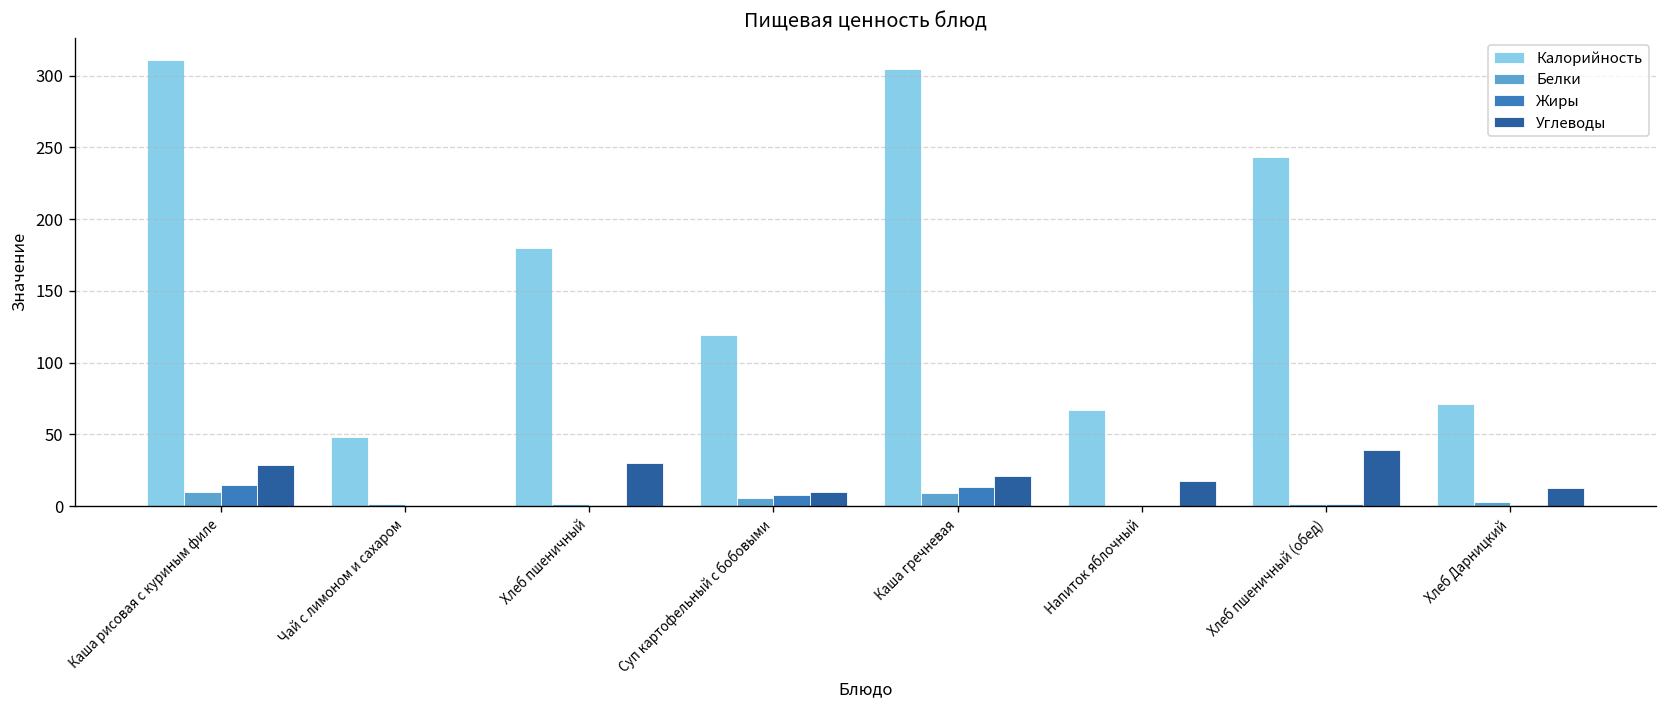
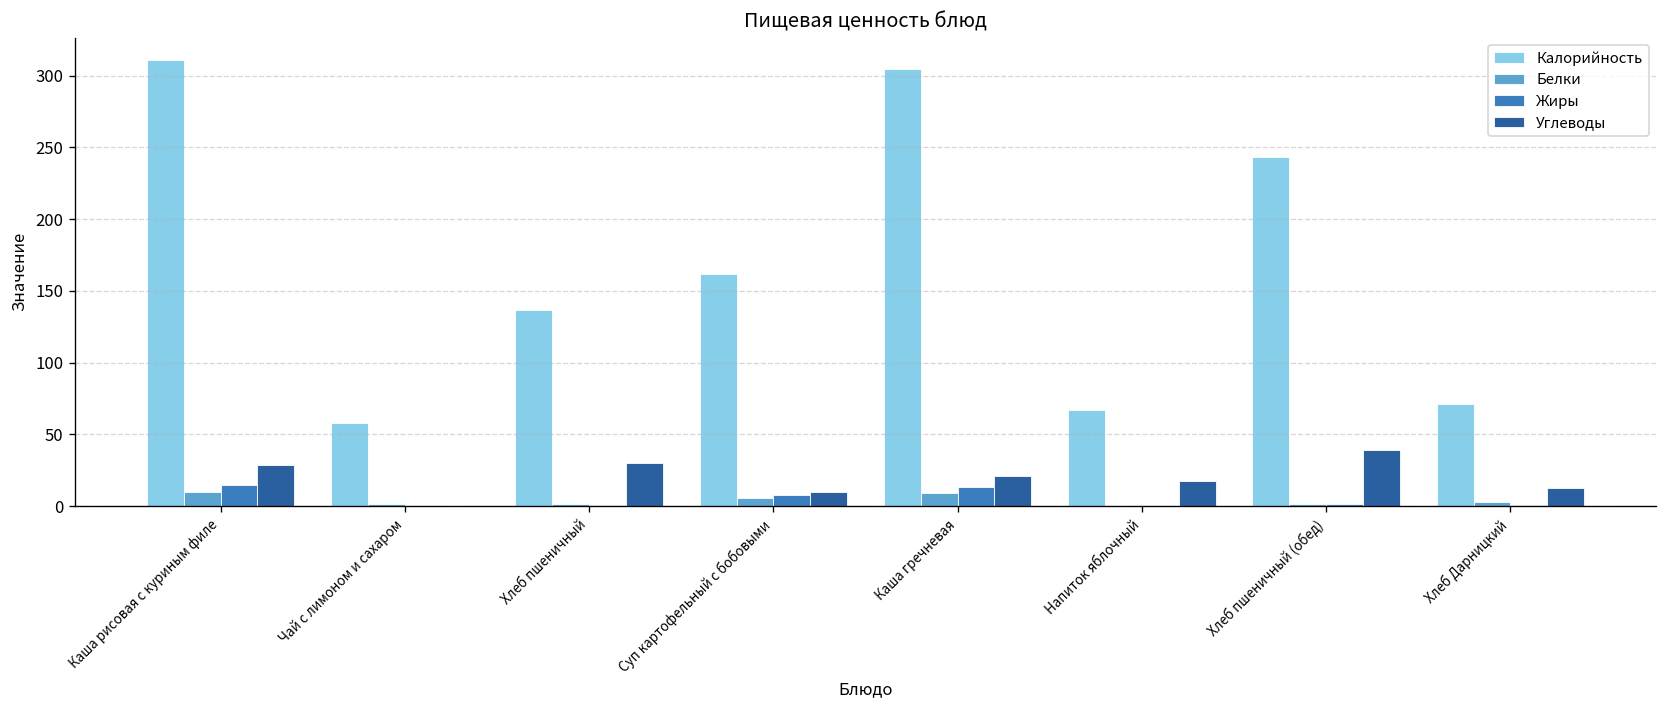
  {
    "Калорийность": {
      "Каша рисовая с куриным филе": 311,
-     "Чай с лимоном и сахаром": 48,
-     "Хлеб пшеничный": 180,
-     "Суп картофельный с бобовыми": 119,
+     "Чай с лимоном и сахаром": 58,
+     "Хлеб пшеничный": 137,
+     "Суп картофельный с бобовыми": 162,
      "Каша гречневая": 305,
      "Напиток яблочный": 67,
      "Хлеб пшеничный (обед)": 243,
      "Хлеб Дарницкий": 71
    }
  }
